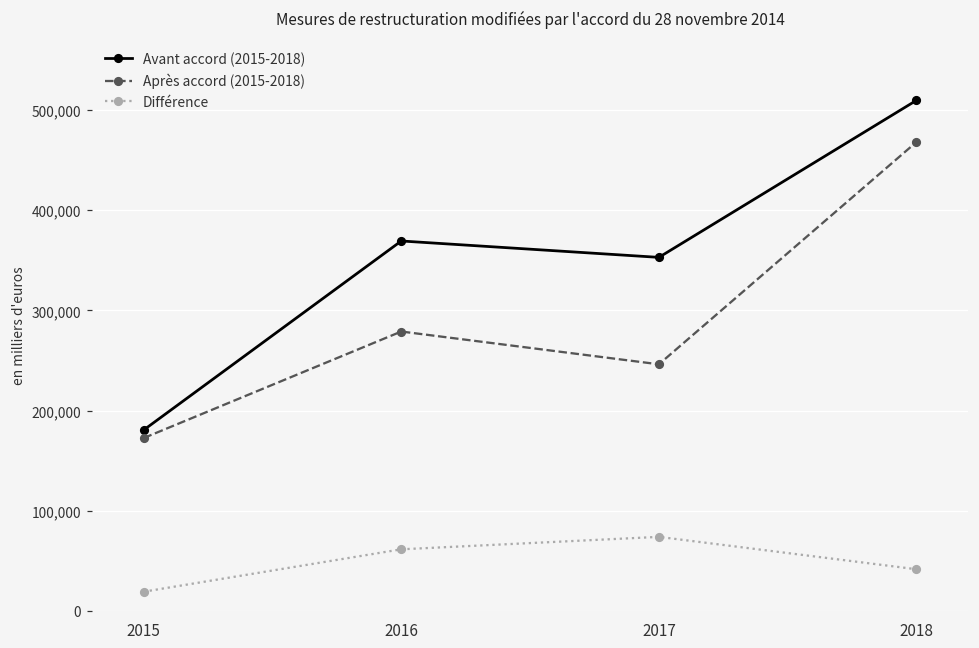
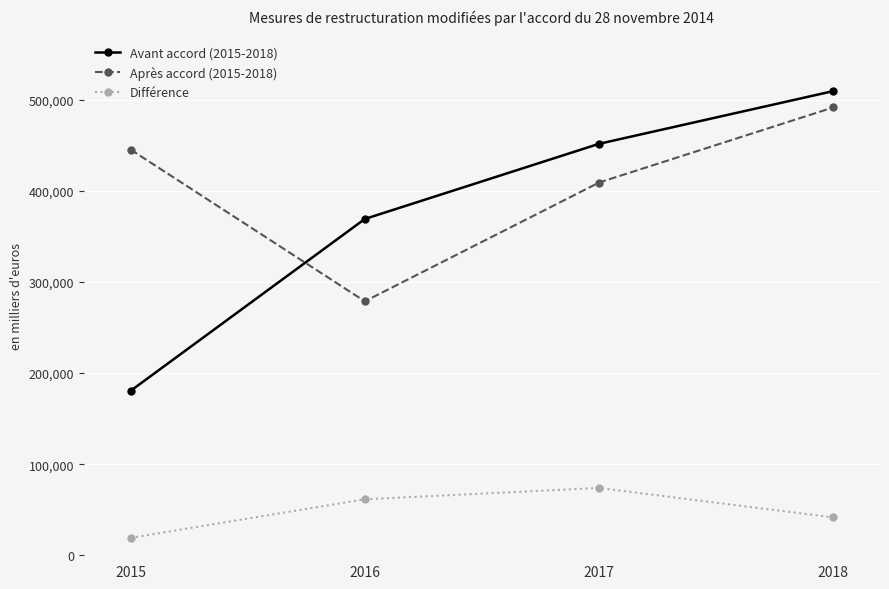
  {
    "Avant accord (2015-2018)": {
      "2015": "180,000",
      "2016": "370,000",
-     "2017": "350,000",
+     "2017": "450,000",
      "2018": "510,000"
    },
    "Après accord (2015-2018)": {
-     "2015": "170,000",
+     "2015": "450,000",
      "2016": "280,000",
-     "2017": "250,000",
-     "2018": "470,000"
+     "2017": "410,000",
+     "2018": "490,000"
    },
    "Différence": {
      "2015": "20,000",
      "2016": "60,000",
      "2017": "70,000",
      "2018": "40,000"
    }
  }
